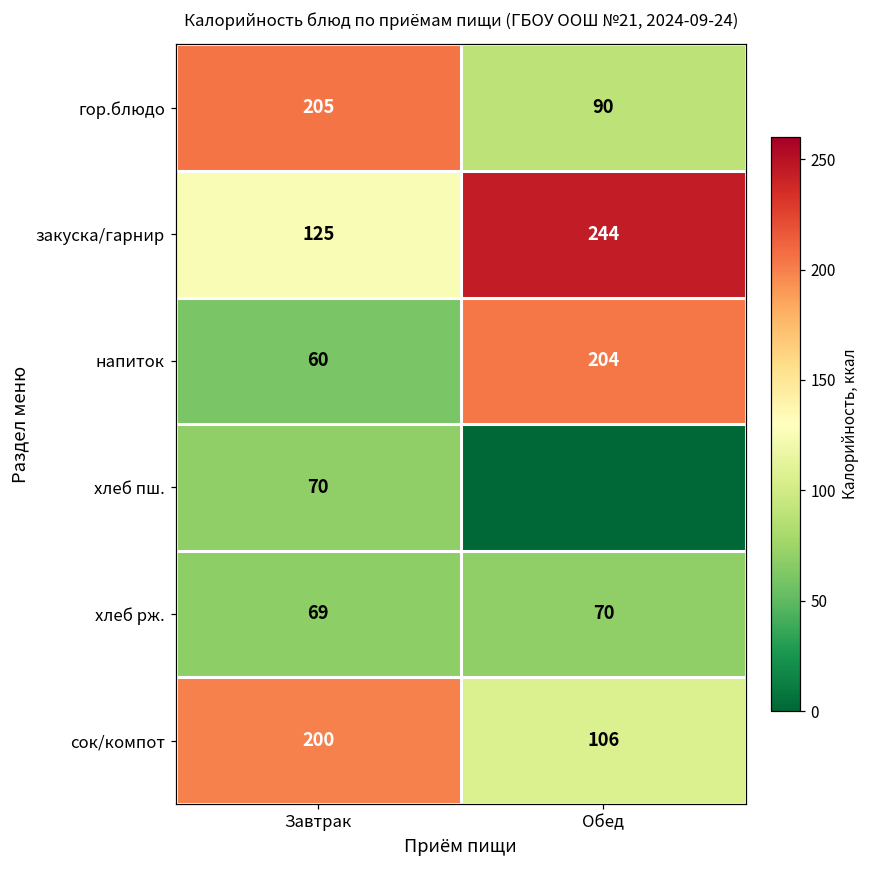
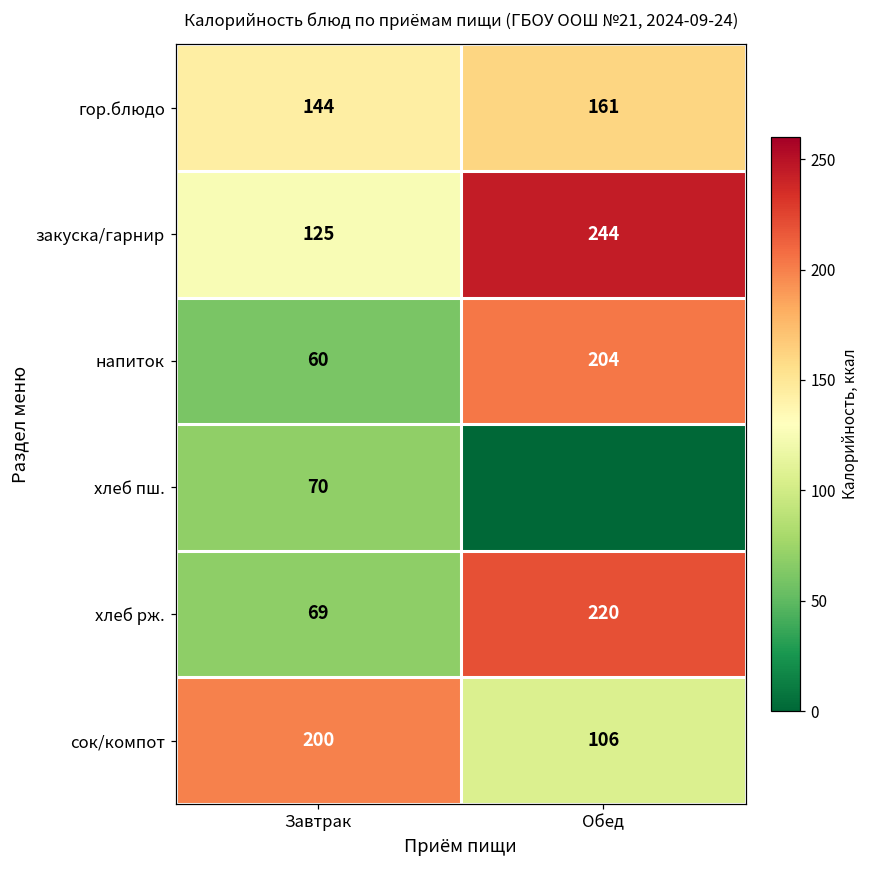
  {
    "гор.блюдо": {
-     "Завтрак": 205,
-     "Обед": 90
+     "Завтрак": 144,
+     "Обед": 161
    },
    "закуска/гарнир": {
      "Завтрак": 125,
      "Обед": 244
    },
    "напиток": {
      "Завтрак": 60,
      "Обед": 204
    },
    "хлеб пш.": {
      "Завтрак": 70
    },
    "хлеб рж.": {
      "Завтрак": 69,
-     "Обед": 70
+     "Обед": 220
    },
    "сок/компот": {
      "Завтрак": 200,
      "Обед": 106
    }
  }
